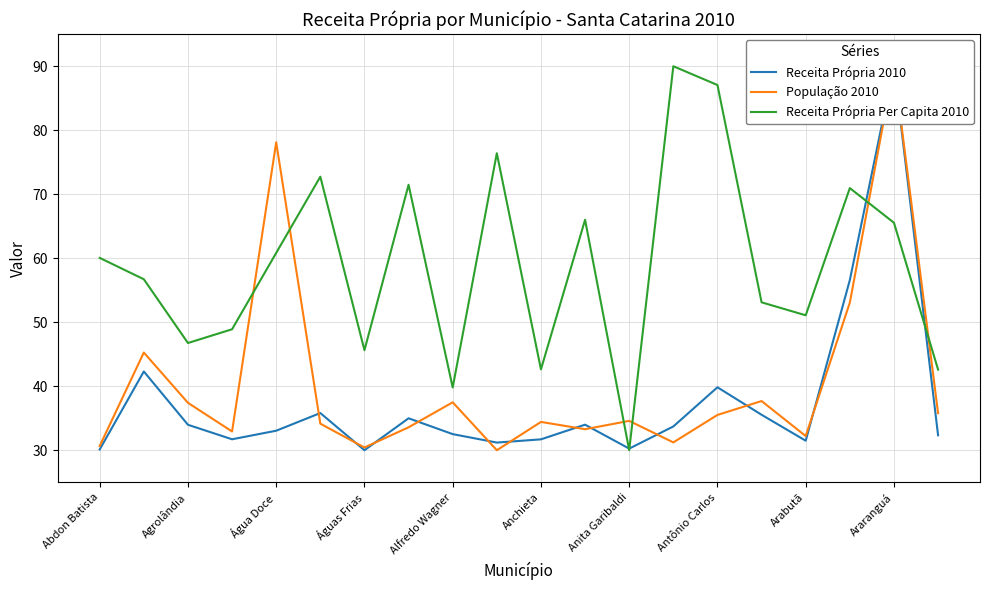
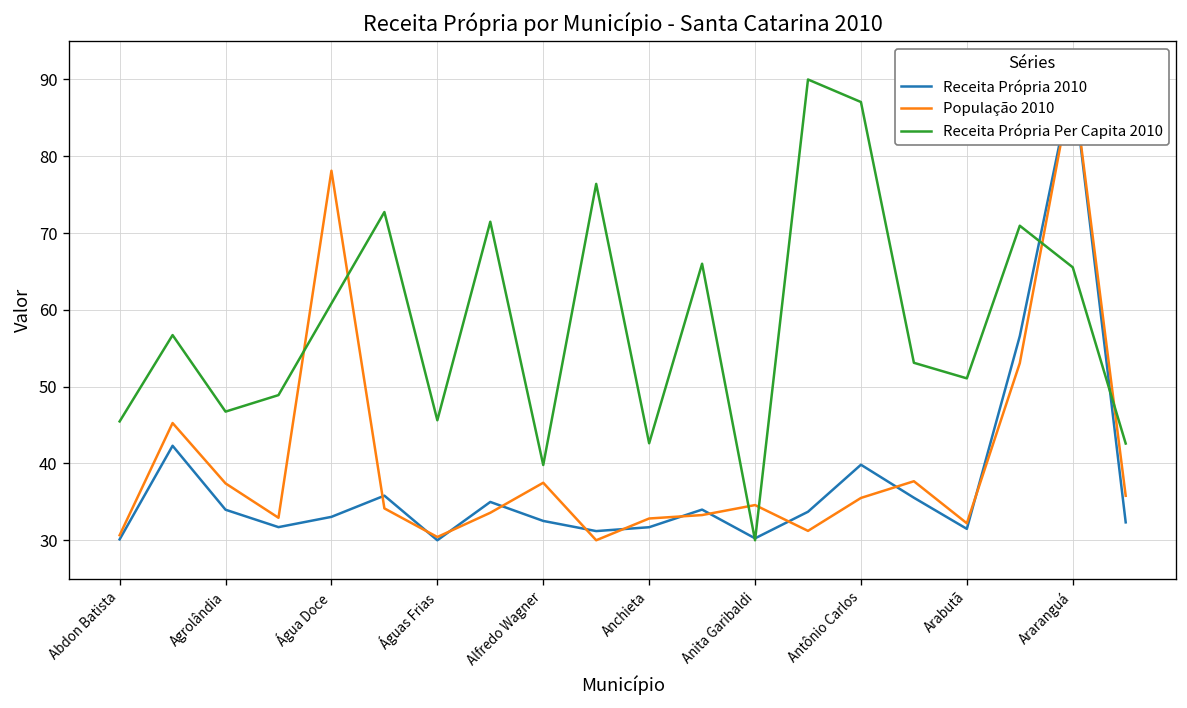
  {
    "Receita Própria 2010": {
      "Abdon Batista": 30,
      "Agrolândia": 34,
      "Água Doce": 33,
      "Águas Frias": 30,
      "Alfredo Wagner": 33,
      "Anchieta": 32,
      "Antônio Carlos": 40,
      "Arabutã": 31
    },
    "População 2010": {
      "Abdon Batista": 31,
      "Agrolândia": 37,
      "Água Doce": 78,
      "Águas Frias": 30,
      "Alfredo Wagner": 37,
-     "Anchieta": 34,
+     "Anchieta": 33,
      "Anita Garibaldi": 35,
      "Antônio Carlos": 36,
      "Arabutã": 32
    },
    "Receita Própria Per Capita 2010": {
-     "Abdon Batista": 60,
+     "Abdon Batista": 45,
      "Agrolândia": 47,
      "Água Doce": 61,
      "Águas Frias": 46,
      "Alfredo Wagner": 40,
      "Anchieta": 43,
      "Antônio Carlos": 87,
      "Arabutã": 51,
      "Araranguá": 66
    }
  }
